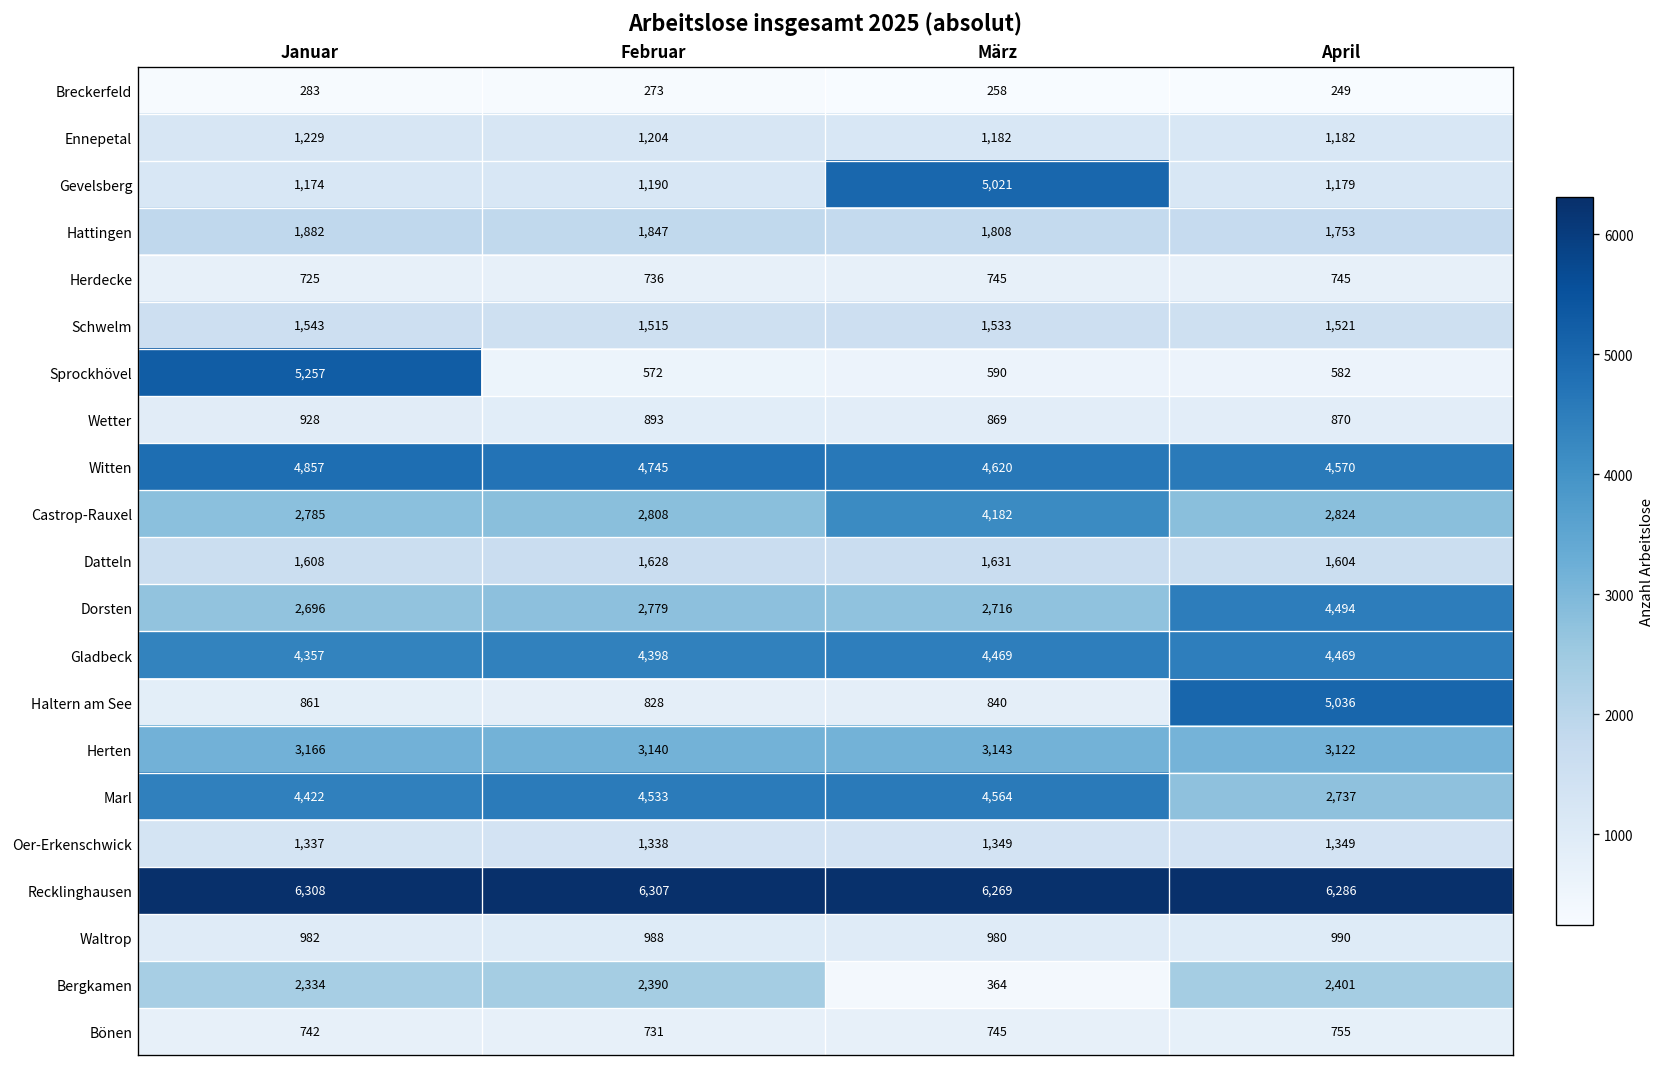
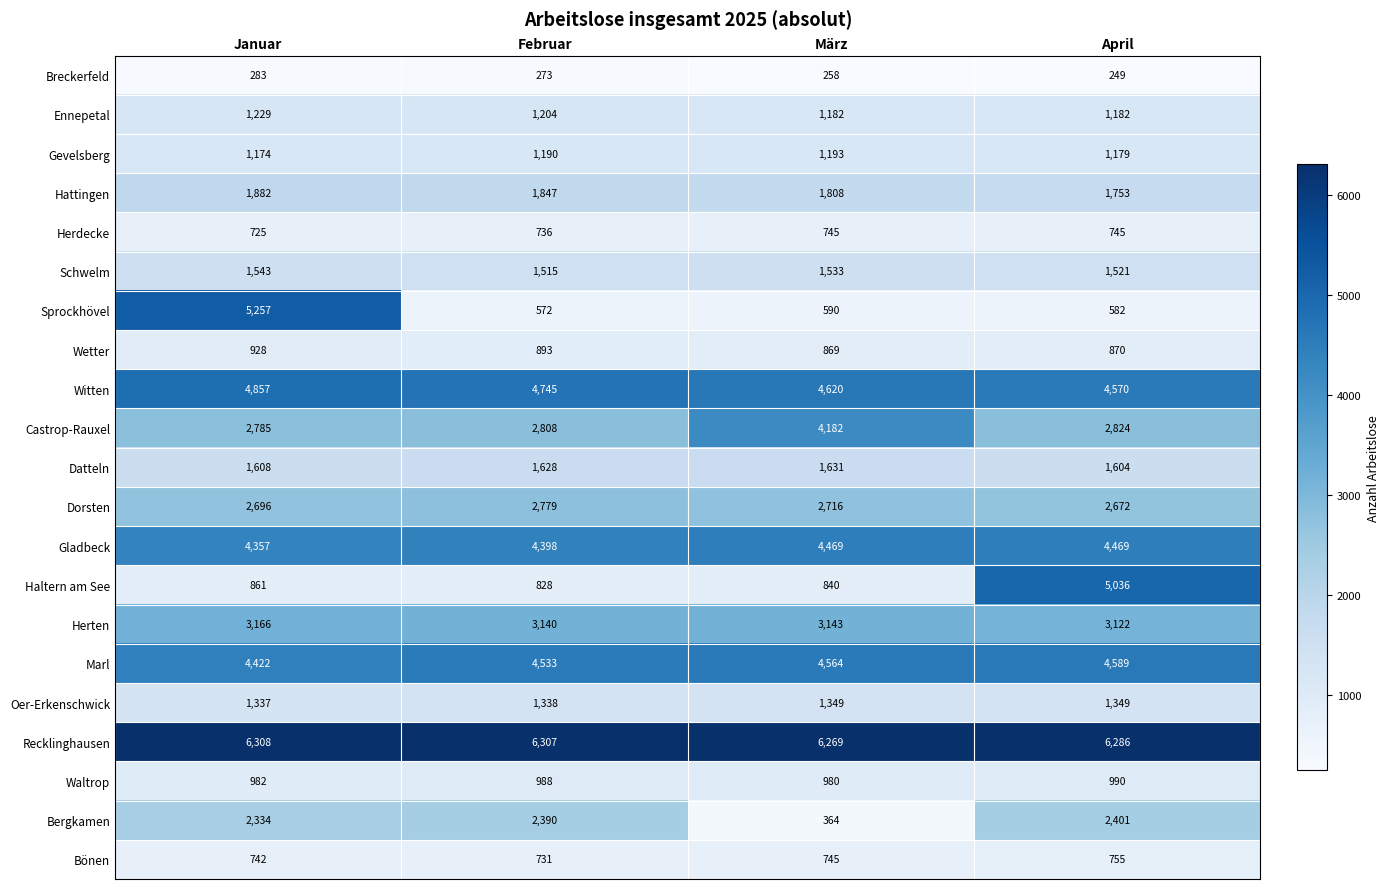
  {
    "Breckerfeld": {
      "Januar": "283",
      "Februar": "273",
      "März": "258",
      "April": "249"
    },
    "Ennepetal": {
      "Januar": "1,229",
      "Februar": "1,204",
      "März": "1,182",
      "April": "1,182"
    },
    "Gevelsberg": {
      "Januar": "1,174",
      "Februar": "1,190",
-     "März": "5,021",
+     "März": "1,193",
      "April": "1,179"
    },
    "Hattingen": {
      "Januar": "1,882",
      "Februar": "1,847",
      "März": "1,808",
      "April": "1,753"
    },
    "Herdecke": {
      "Januar": "725",
      "Februar": "736",
      "März": "745",
      "April": "745"
    },
    "Schwelm": {
      "Januar": "1,543",
      "Februar": "1,515",
      "März": "1,533",
      "April": "1,521"
    },
    "Sprockhövel": {
      "Januar": "5,257",
      "Februar": "572",
      "März": "590",
      "April": "582"
    },
    "Wetter": {
      "Januar": "928",
      "Februar": "893",
      "März": "869",
      "April": "870"
    },
    "Witten": {
      "Januar": "4,857",
      "Februar": "4,745",
      "März": "4,620",
      "April": "4,570"
    },
    "Castrop-Rauxel": {
      "Januar": "2,785",
      "Februar": "2,808",
      "März": "4,182",
      "April": "2,824"
    },
    "Datteln": {
      "Januar": "1,608",
      "Februar": "1,628",
      "März": "1,631",
      "April": "1,604"
    },
    "Dorsten": {
      "Januar": "2,696",
      "Februar": "2,779",
      "März": "2,716",
-     "April": "4,494"
+     "April": "2,672"
    },
    "Gladbeck": {
      "Januar": "4,357",
      "Februar": "4,398",
      "März": "4,469",
      "April": "4,469"
    },
    "Haltern am See": {
      "Januar": "861",
      "Februar": "828",
      "März": "840",
      "April": "5,036"
    },
    "Herten": {
      "Januar": "3,166",
      "Februar": "3,140",
      "März": "3,143",
      "April": "3,122"
    },
    "Marl": {
      "Januar": "4,422",
      "Februar": "4,533",
      "März": "4,564",
-     "April": "2,737"
+     "April": "4,589"
    },
    "Oer-Erkenschwick": {
      "Januar": "1,337",
      "Februar": "1,338",
      "März": "1,349",
      "April": "1,349"
    },
    "Recklinghausen": {
      "Januar": "6,308",
      "Februar": "6,307",
      "März": "6,269",
      "April": "6,286"
    },
    "Waltrop": {
      "Januar": "982",
      "Februar": "988",
      "März": "980",
      "April": "990"
    },
    "Bergkamen": {
      "Januar": "2,334",
      "Februar": "2,390",
      "März": "364",
      "April": "2,401"
    },
    "Bönen": {
      "Januar": "742",
      "Februar": "731",
      "März": "745",
      "April": "755"
    }
  }
